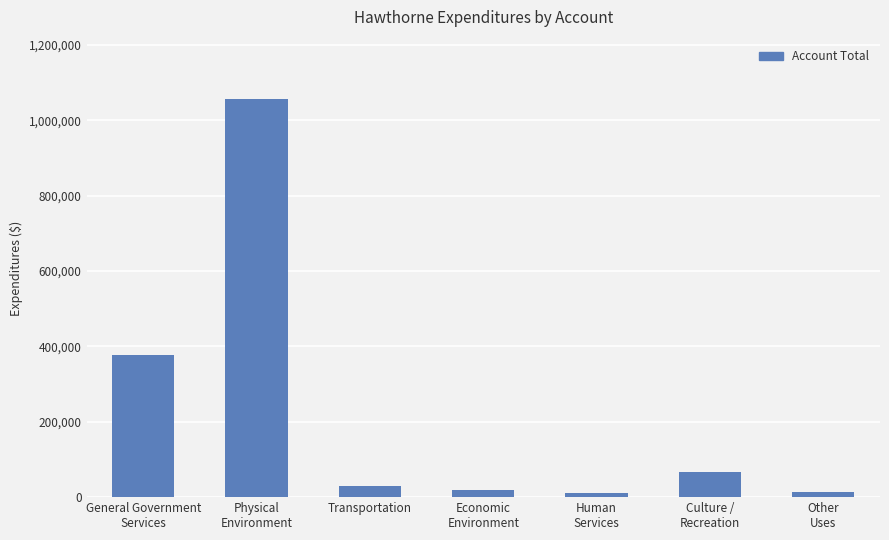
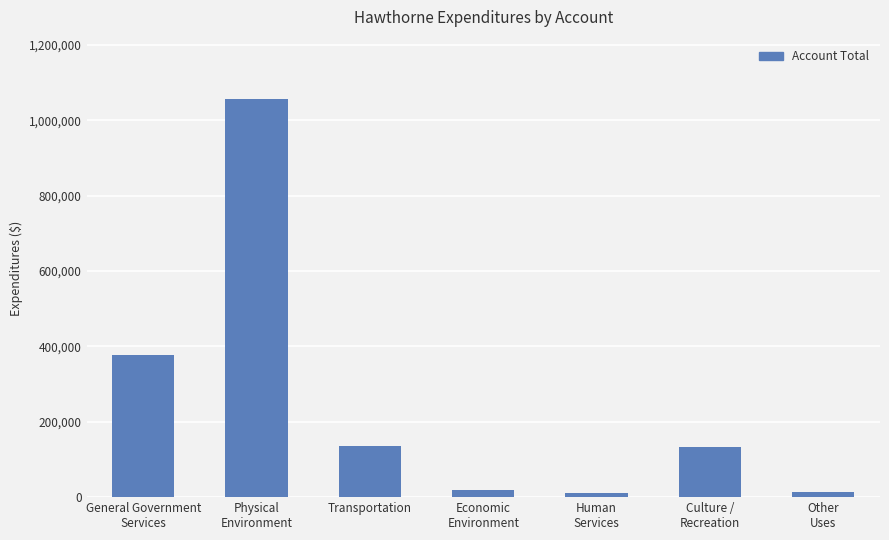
  {
    "General Government Services": "380,000",
    "Physical Environment": "1,060,000",
-   "Transportation": "30,000",
+   "Transportation": "140,000",
    "Economic Environment": "20,000",
    "Human Services": "10,000",
-   "Culture / Recreation": "70,000",
+   "Culture / Recreation": "130,000",
    "Other Uses": "10,000"
  }
